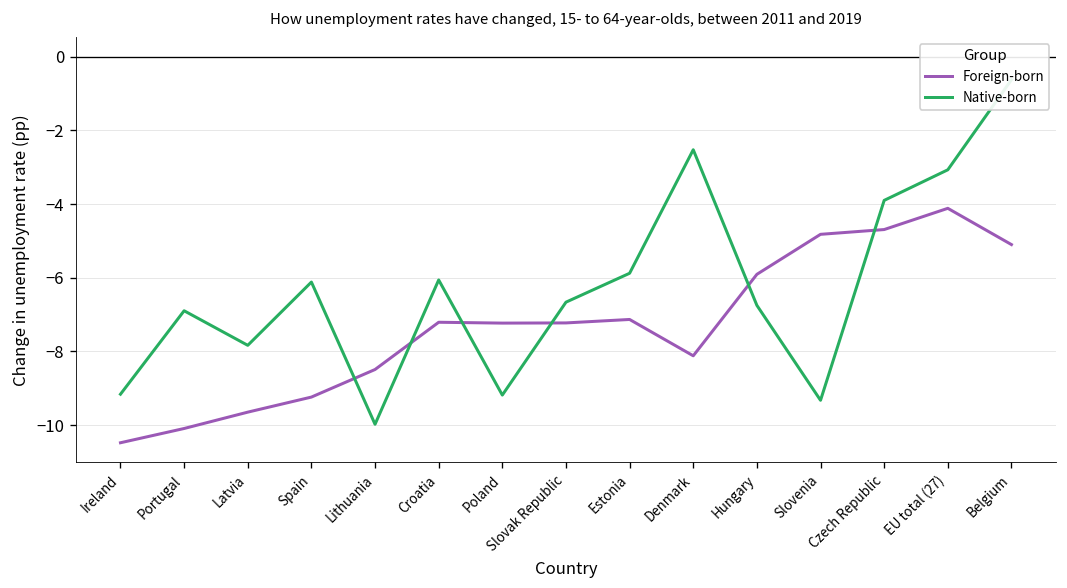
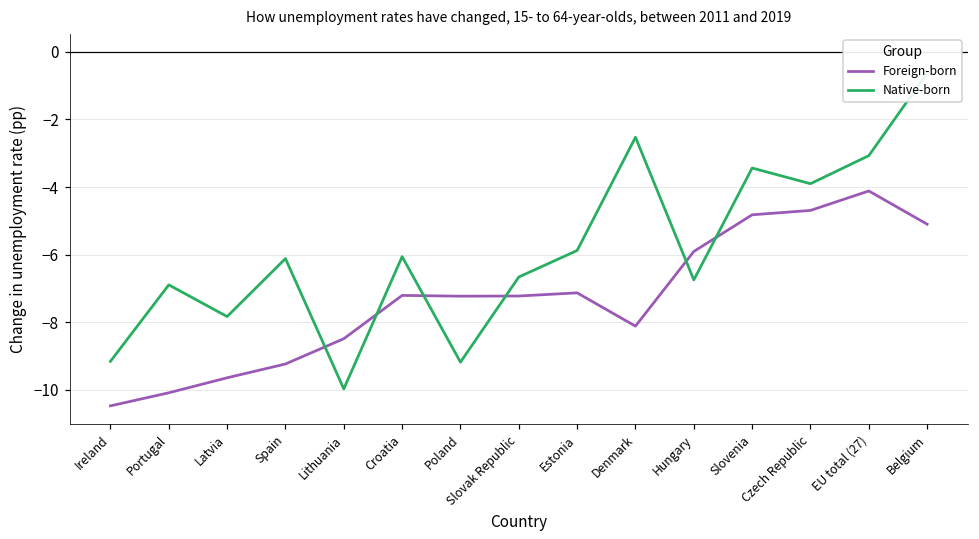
  {
    "Foreign-born": {
      "Ireland": -10.5,
      "Portugal": -10.1,
      "Latvia": -9.6,
      "Spain": -9.2,
      "Lithuania": -8.5,
      "Croatia": -7.2,
      "Poland": -7.2,
      "Slovak Republic": -7.2,
      "Estonia": -7.1,
      "Denmark": -8.1,
      "Hungary": -5.9,
      "Slovenia": -4.8,
      "Czech Republic": -4.7,
      "EU total (27)": -4.1,
      "Belgium": -5.1
    },
    "Native-born": {
      "Ireland": -9.2,
      "Portugal": -6.9,
      "Latvia": -7.8,
      "Spain": -6.1,
      "Lithuania": -10.0,
      "Croatia": -6.1,
      "Poland": -9.2,
      "Slovak Republic": -6.7,
      "Estonia": -5.9,
      "Denmark": -2.5,
      "Hungary": -6.7,
-     "Slovenia": -9.3,
+     "Slovenia": -3.4,
      "Czech Republic": -3.9,
      "EU total (27)": -3.1
    }
  }
